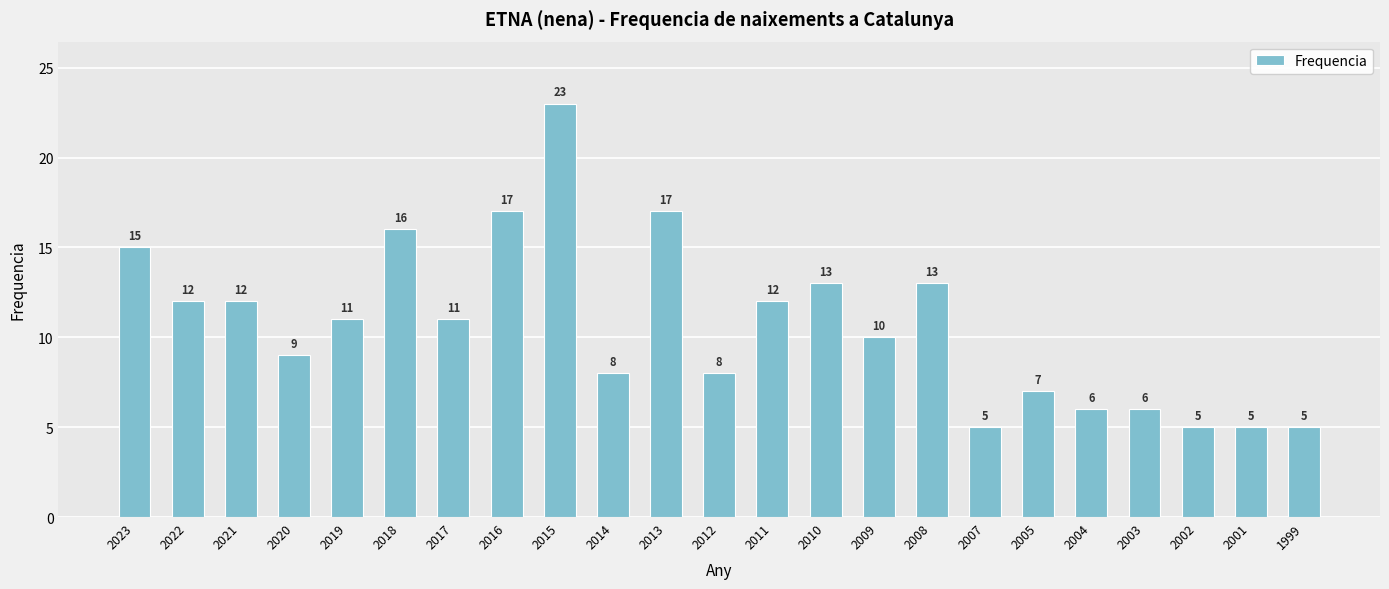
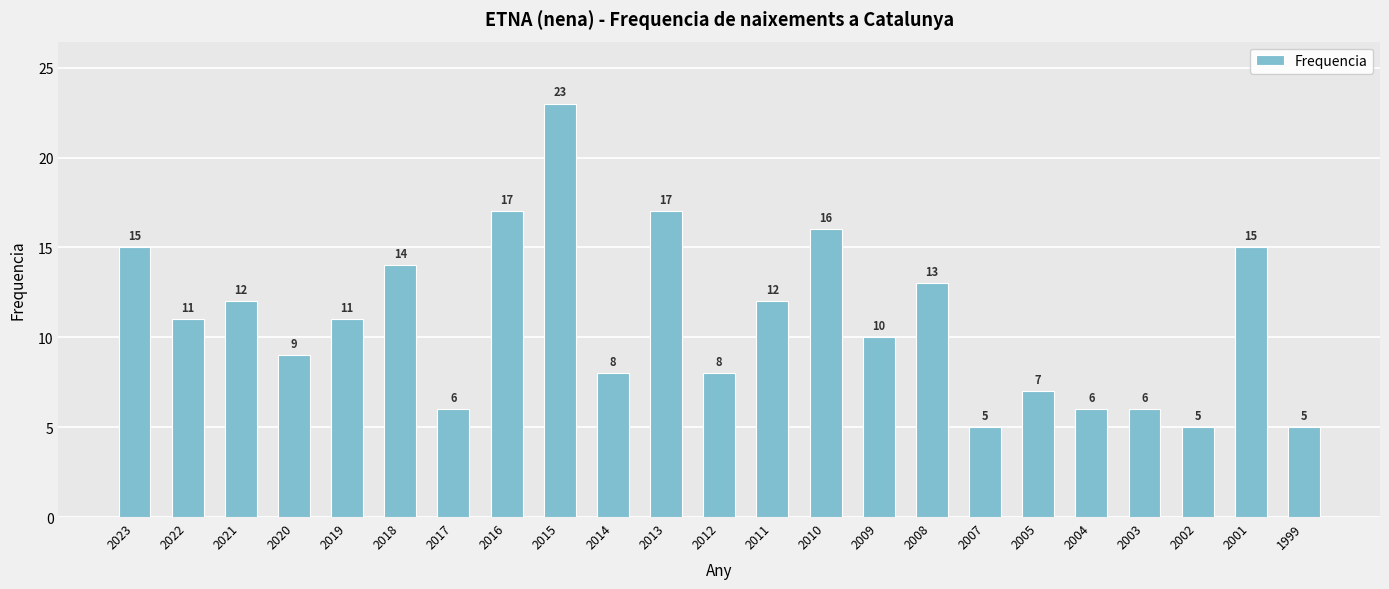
  {
    "2023": 15,
-   "2022": 12,
+   "2022": 11,
    "2021": 12,
    "2020": 9,
    "2019": 11,
-   "2018": 16,
-   "2017": 11,
+   "2018": 14,
+   "2017": 6,
    "2016": 17,
    "2015": 23,
    "2014": 8,
    "2013": 17,
    "2012": 8,
    "2011": 12,
-   "2010": 13,
+   "2010": 16,
    "2009": 10,
    "2008": 13,
    "2007": 5,
    "2005": 7,
    "2004": 6,
    "2003": 6,
    "2002": 5,
-   "2001": 5,
+   "2001": 15,
    "1999": 5
  }
